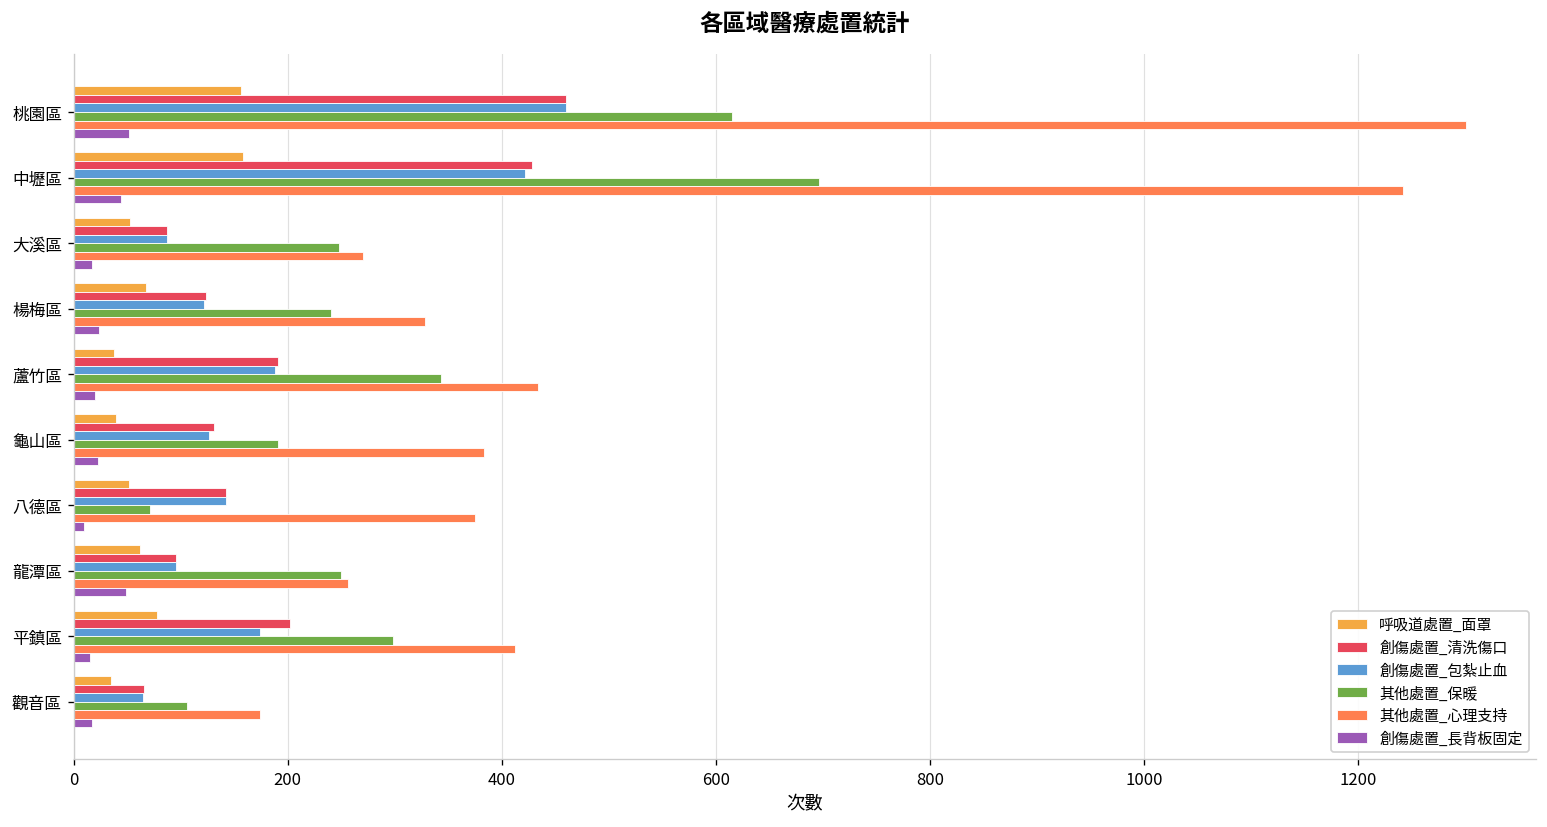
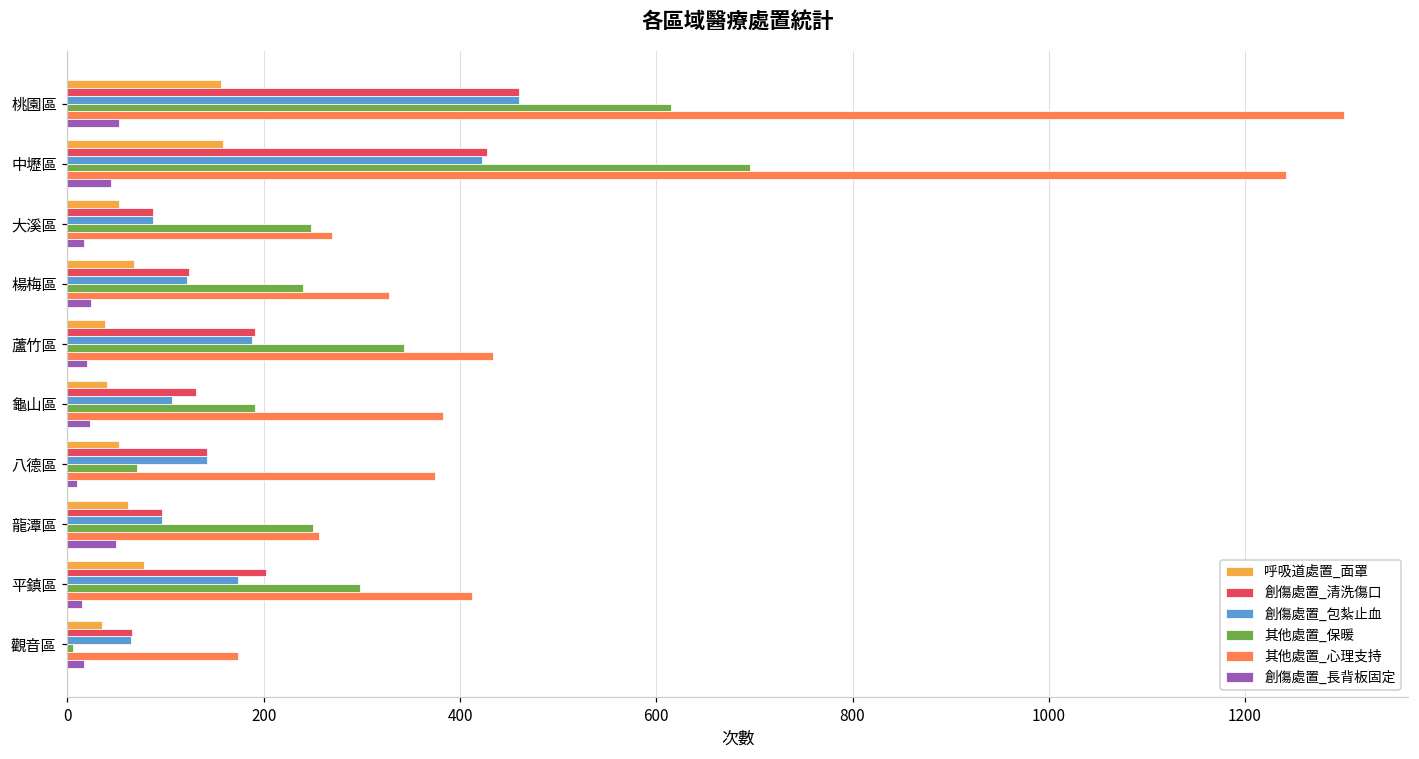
  {
    "創傷處置_清洗傷口": {
      "桃園區": 460,
      "中壢區": 430,
      "大溪區": 90,
      "楊梅區": 120,
      "蘆竹區": 190,
      "龜山區": 130,
      "八德區": 140,
      "龍潭區": 100,
      "平鎮區": 200,
      "觀音區": 70
    },
    "創傷處置_包紮止血": {
      "桃園區": 460,
      "中壢區": 420,
      "大溪區": 90,
      "楊梅區": 120,
      "蘆竹區": 190,
-     "龜山區": 130,
+     "龜山區": 110,
      "八德區": 140,
      "龍潭區": 100,
      "平鎮區": 170,
      "觀音區": 70
    },
    "其他處置_保暖": {
      "桃園區": 620,
      "中壢區": 700,
      "大溪區": 250,
      "楊梅區": 240,
      "蘆竹區": 340,
      "龜山區": 190,
      "八德區": 70,
      "龍潭區": 250,
      "平鎮區": 300,
-     "觀音區": 110
+     "觀音區": 10
    },
    "創傷處置_長背板固定": {
      "桃園區": 50,
      "中壢區": 40,
      "大溪區": 20,
      "楊梅區": 20,
      "蘆竹區": 20,
      "龜山區": 20,
      "八德區": 10,
      "龍潭區": 50,
      "平鎮區": 20,
      "觀音區": 20
    }
  }
